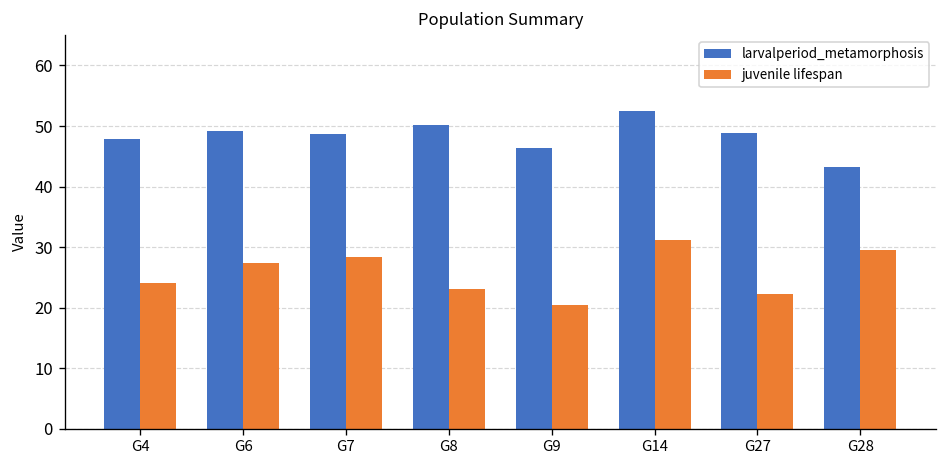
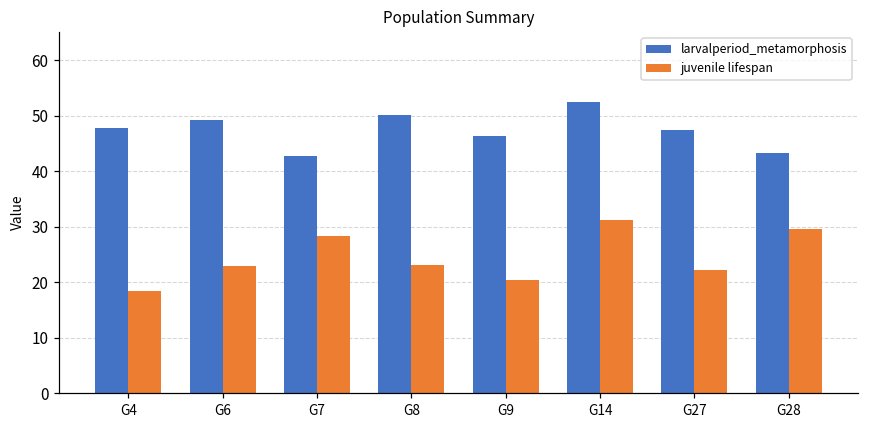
  {
    "larvalperiod_metamorphosis": {
      "G4": 48,
      "G6": 49,
-     "G7": 49,
+     "G7": 43,
      "G8": 50,
      "G9": 46,
      "G14": 52,
-     "G27": 49,
+     "G27": 47,
      "G28": 43
    },
    "juvenile lifespan": {
-     "G4": 24,
-     "G6": 27,
+     "G4": 18,
+     "G6": 23,
      "G7": 28,
      "G8": 23,
      "G9": 20,
      "G14": 31,
      "G27": 22,
      "G28": 30
    }
  }
